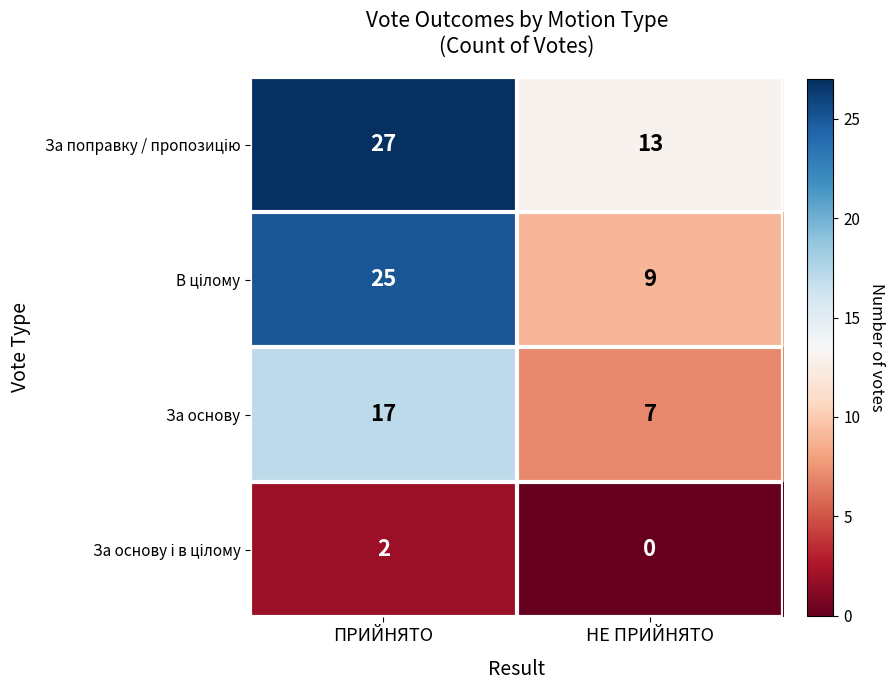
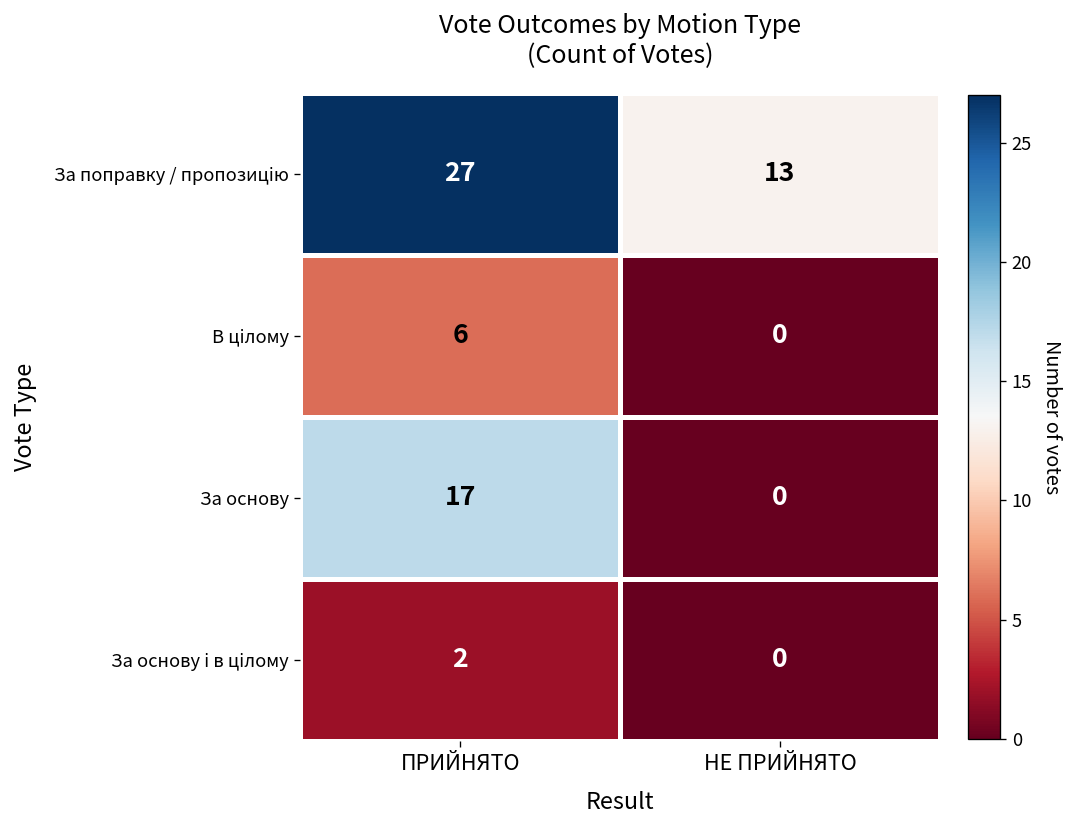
  {
    "За поправку / пропозицію": {
      "ПРИЙНЯТО": 27,
      "НЕ ПРИЙНЯТО": 13
    },
    "В цілому": {
-     "ПРИЙНЯТО": 25,
-     "НЕ ПРИЙНЯТО": 9
+     "ПРИЙНЯТО": 6,
+     "НЕ ПРИЙНЯТО": 0
    },
    "За основу": {
      "ПРИЙНЯТО": 17,
-     "НЕ ПРИЙНЯТО": 7
+     "НЕ ПРИЙНЯТО": 0
    },
    "За основу і в цілому": {
      "ПРИЙНЯТО": 2,
      "НЕ ПРИЙНЯТО": 0
    }
  }
